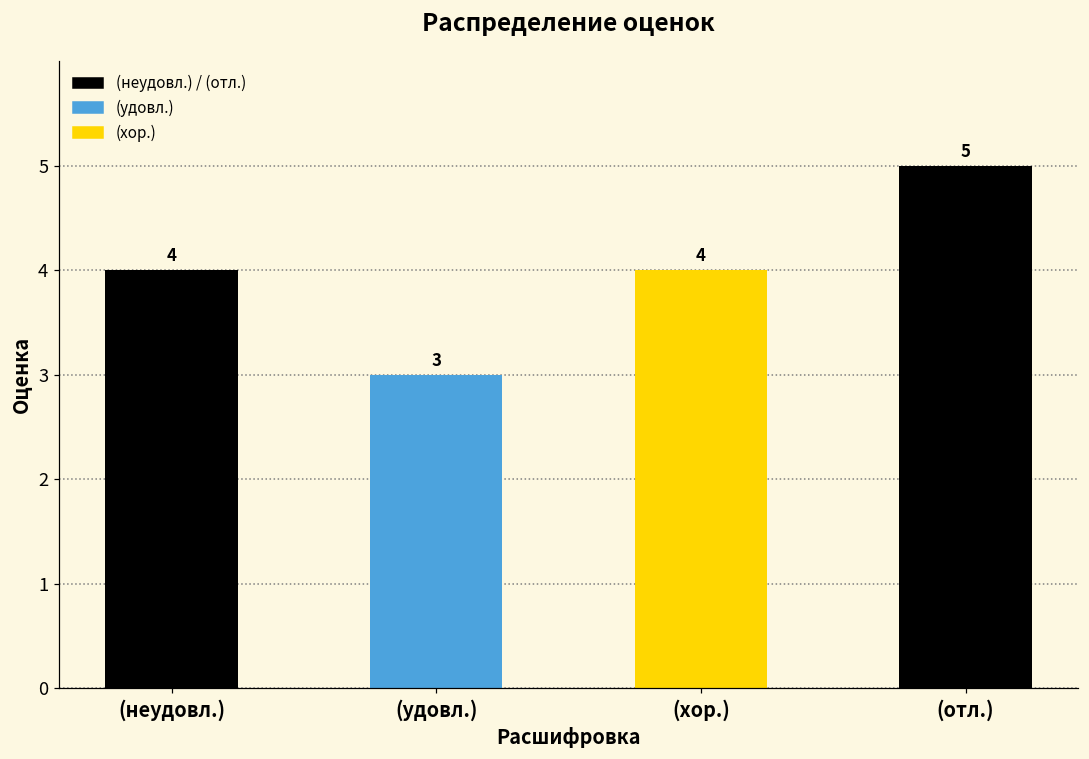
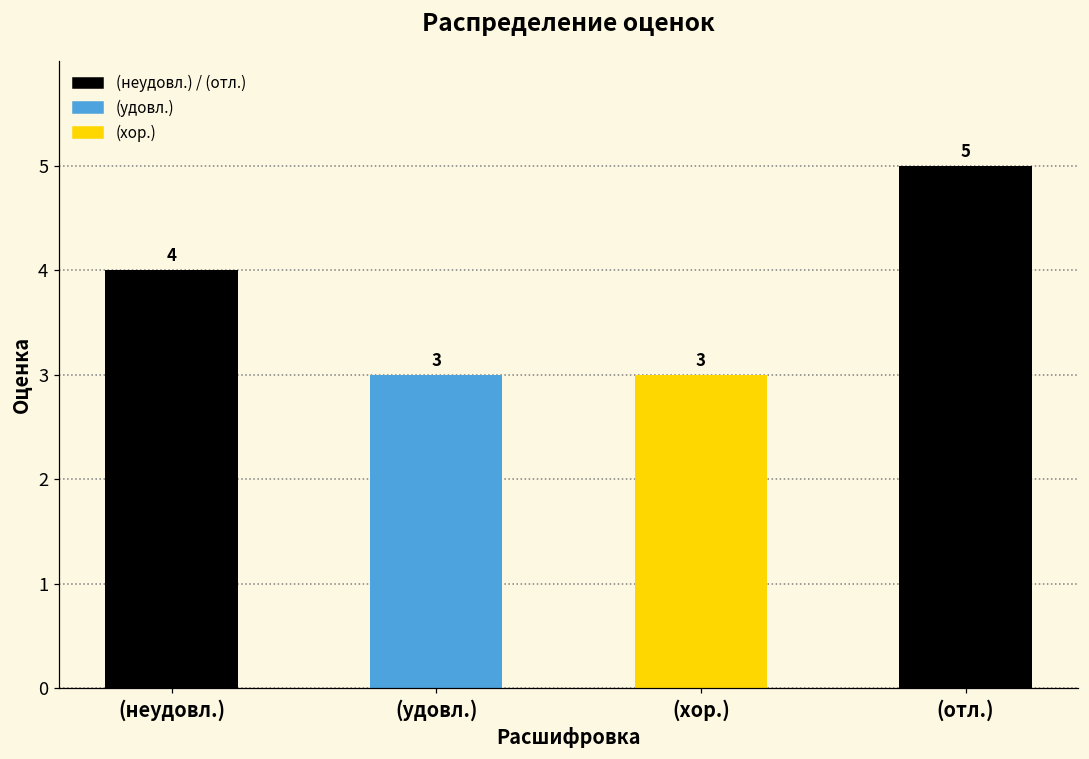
  {
    "(неудовл.)": 4,
    "(удовл.)": 3,
-   "(хор.)": 4,
+   "(хор.)": 3,
    "(отл.)": 5
  }
